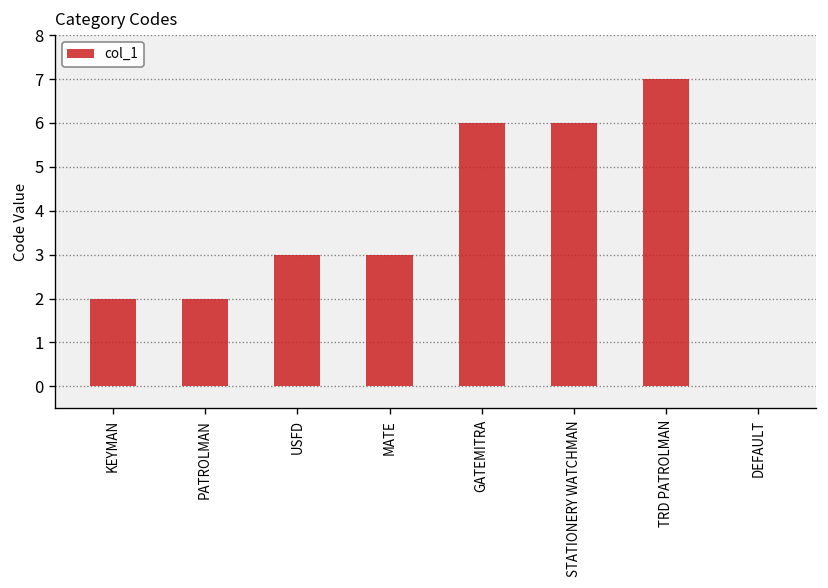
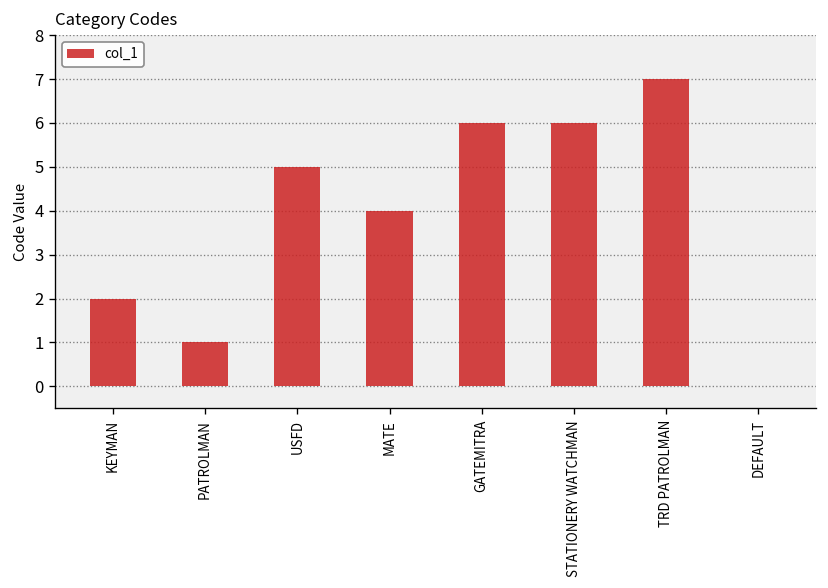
  {
    "KEYMAN": 2,
-   "PATROLMAN": 2,
-   "USFD": 3,
-   "MATE": 3,
+   "PATROLMAN": 1,
+   "USFD": 5,
+   "MATE": 4,
    "GATEMITRA": 6,
    "STATIONERY WATCHMAN": 6,
    "TRD PATROLMAN": 7,
    "DEFAULT": 0
  }
